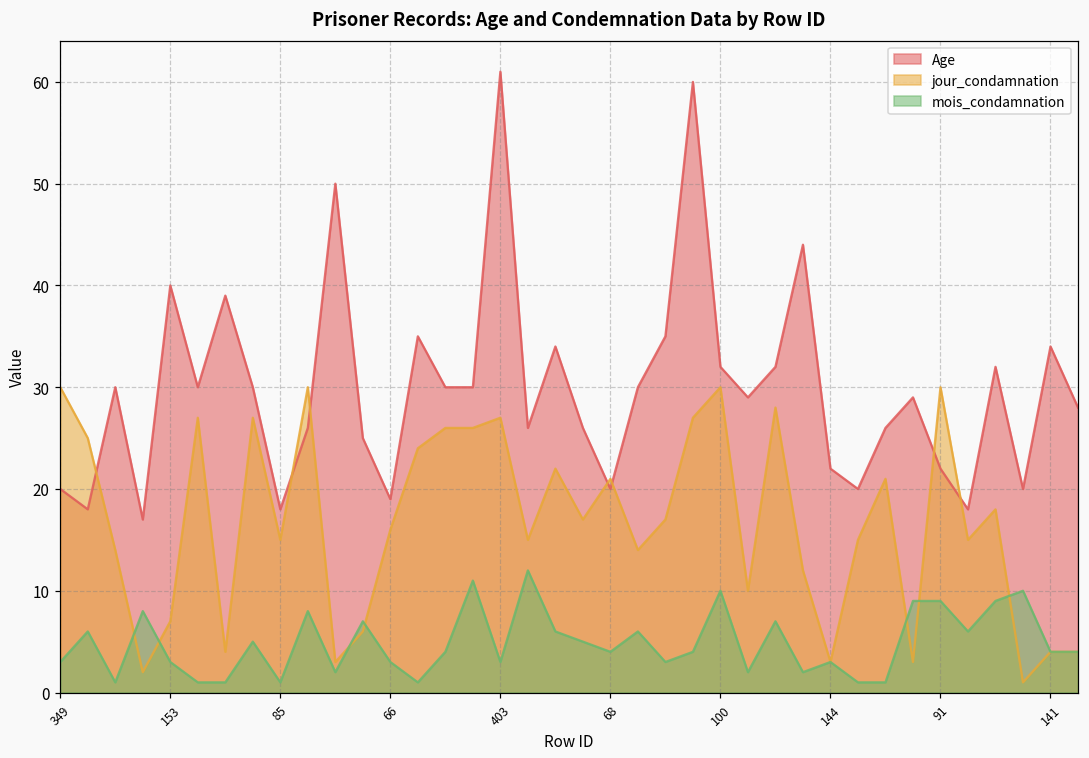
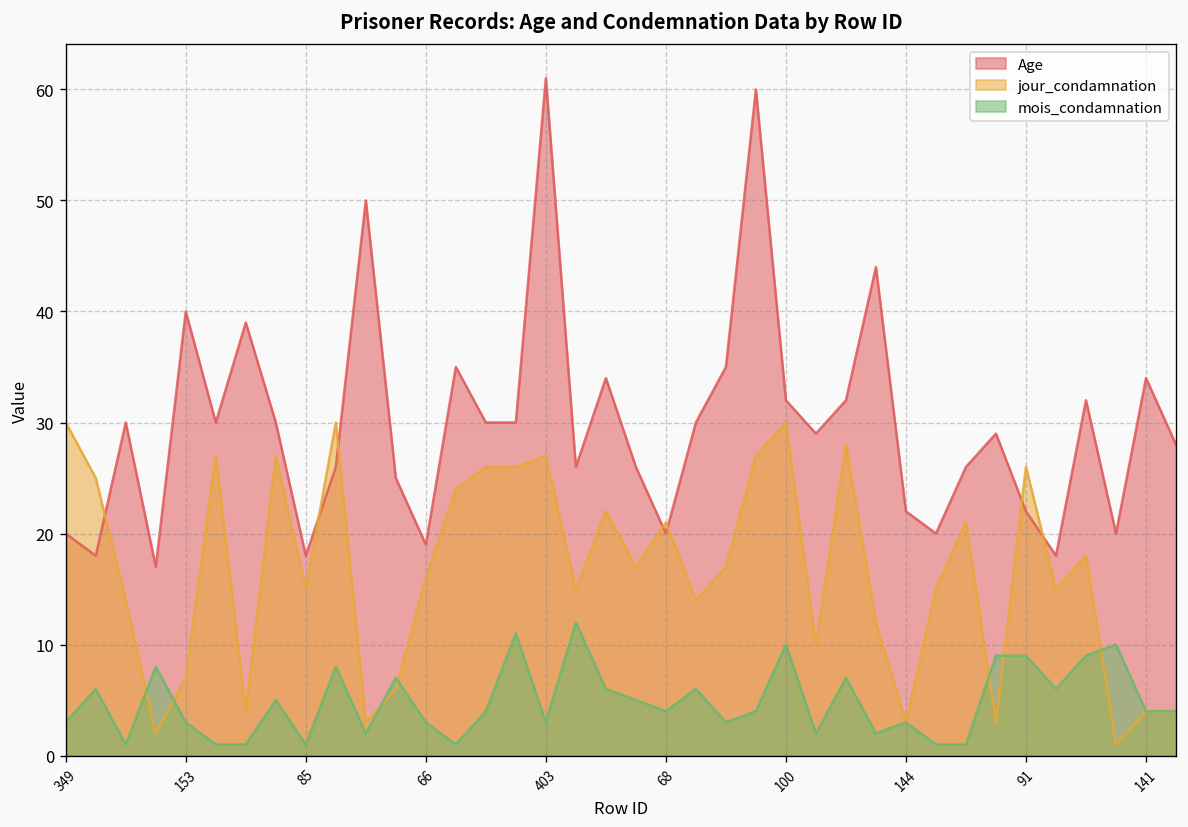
  {
    "Age": {
      "349": 20,
      "153": 40,
      "85": 18,
      "66": 19,
      "403": 61,
      "68": 20,
      "100": 32,
      "144": 22,
      "91": 22,
      "141": 34
    },
    "jour_condamnation": {
      "349": 30,
      "153": 7,
      "85": 15,
      "66": 16,
      "403": 27,
      "68": 21,
      "100": 30,
-     "91": 30
+     "91": 26
    },
    "mois_condamnation": {
      "349": 3,
      "153": 3,
      "85": 1,
      "66": 3,
      "403": 3,
      "68": 4,
      "100": 10,
      "91": 9
    }
  }
